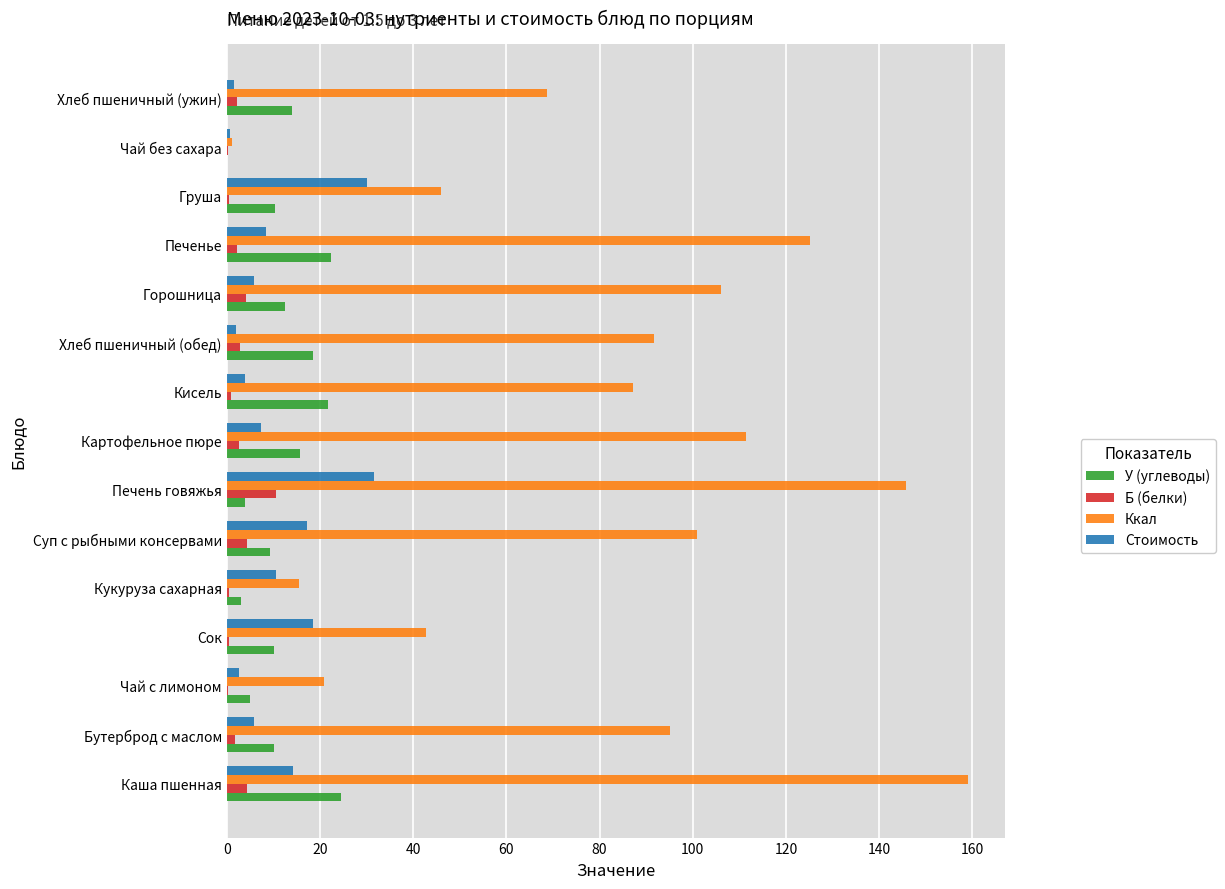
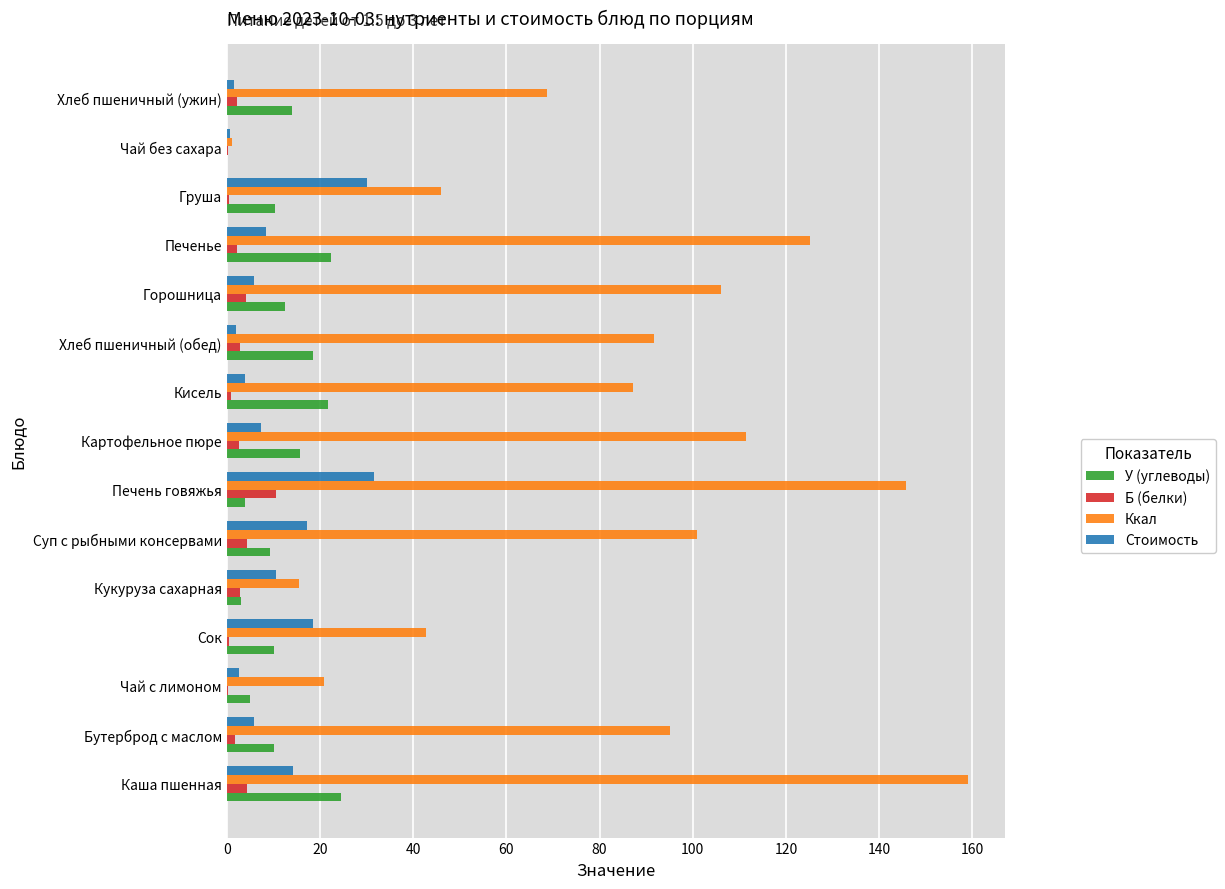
  {
    "У (углеводы)": {
      "Хлеб пшеничный (ужин)": 14,
      "Груша": 10,
      "Печенье": 22,
      "Горошница": 13,
      "Хлеб пшеничный (обед)": 19,
      "Кисель": 22,
      "Картофельное пюре": 16,
      "Печень говяжья": 4,
      "Суп с рыбными консервами": 9,
      "Кукуруза сахарная": 3,
      "Сок": 10,
      "Чай с лимоном": 5,
      "Бутерброд с маслом": 10,
      "Каша пшенная": 24
    },
    "Б (белки)": {
      "Хлеб пшеничный (ужин)": 2,
      "Печенье": 2,
      "Горошница": 4,
      "Хлеб пшеничный (обед)": 3,
      "Кисель": 1,
      "Картофельное пюре": 3,
      "Печень говяжья": 11,
      "Суп с рыбными консервами": 4,
-     "Кукуруза сахарная": 1,
+     "Кукуруза сахарная": 3,
      "Бутерброд с маслом": 2,
      "Каша пшенная": 4
    },
    "Ккал": {
      "Хлеб пшеничный (ужин)": 69,
      "Чай без сахара": 1,
      "Груша": 46,
      "Печенье": 125,
      "Горошница": 106,
      "Хлеб пшеничный (обед)": 92,
      "Кисель": 87,
      "Картофельное пюре": 112,
      "Печень говяжья": 146,
      "Суп с рыбными консервами": 101,
      "Кукуруза сахарная": 16,
      "Сок": 43,
      "Чай с лимоном": 21,
      "Бутерброд с маслом": 95,
      "Каша пшенная": 159
    },
    "Стоимость": {
      "Хлеб пшеничный (ужин)": 2,
      "Чай без сахара": 1,
      "Груша": 30,
      "Печенье": 9,
      "Горошница": 6,
      "Хлеб пшеничный (обед)": 2,
      "Кисель": 4,
      "Картофельное пюре": 7,
      "Печень говяжья": 32,
      "Суп с рыбными консервами": 17,
      "Кукуруза сахарная": 11,
      "Сок": 19,
      "Чай с лимоном": 3,
      "Бутерброд с маслом": 6,
      "Каша пшенная": 14
    }
  }
